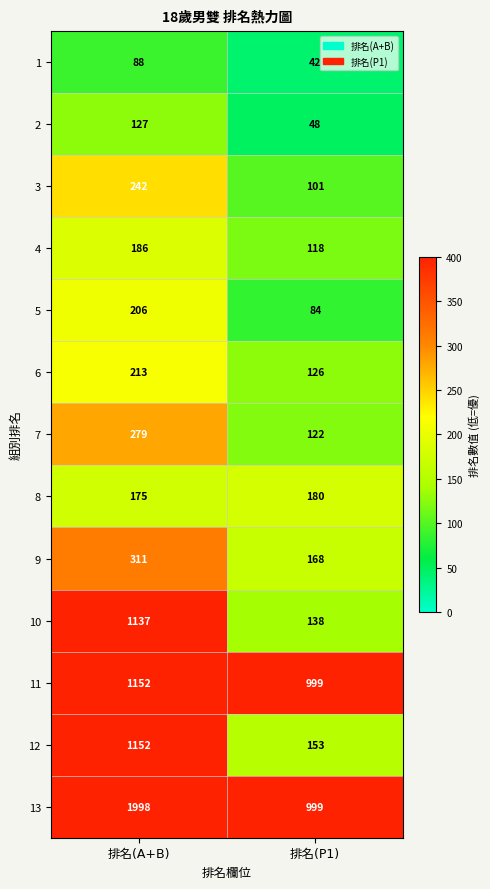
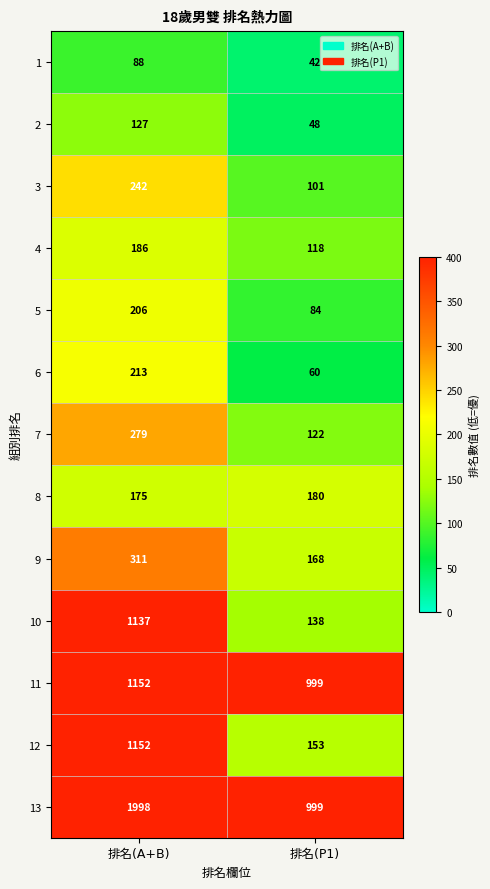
  {
    "1": {
      "排名(A+B)": 88
    },
    "2": {
      "排名(A+B)": 127,
      "排名(P1)": 48
    },
    "3": {
      "排名(A+B)": 242,
      "排名(P1)": 101
    },
    "4": {
      "排名(A+B)": 186,
      "排名(P1)": 118
    },
    "5": {
      "排名(A+B)": 206,
      "排名(P1)": 84
    },
    "6": {
      "排名(A+B)": 213,
-     "排名(P1)": 126
+     "排名(P1)": 60
    },
    "7": {
      "排名(A+B)": 279,
      "排名(P1)": 122
    },
    "8": {
      "排名(A+B)": 175,
      "排名(P1)": 180
    },
    "9": {
      "排名(A+B)": 311,
      "排名(P1)": 168
    },
    "10": {
      "排名(A+B)": 1137,
      "排名(P1)": 138
    },
    "11": {
      "排名(A+B)": 1152,
      "排名(P1)": 999
    },
    "12": {
      "排名(A+B)": 1152,
      "排名(P1)": 153
    },
    "13": {
      "排名(A+B)": 1998,
      "排名(P1)": 999
    }
  }
